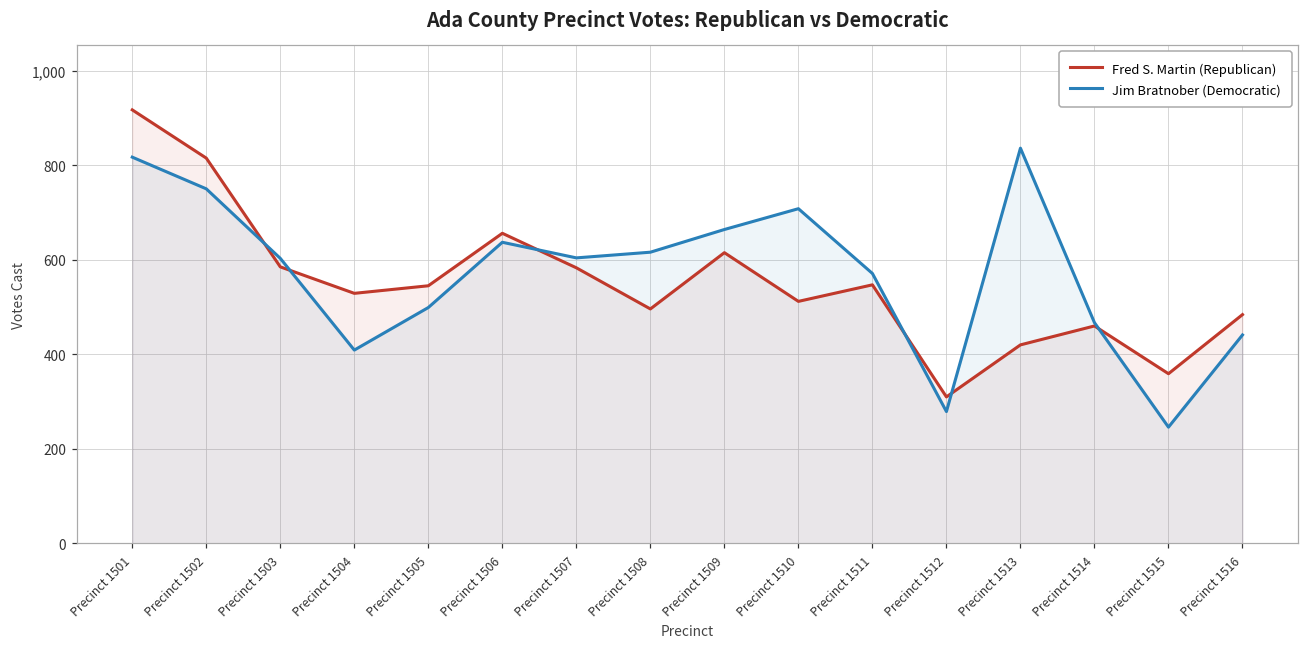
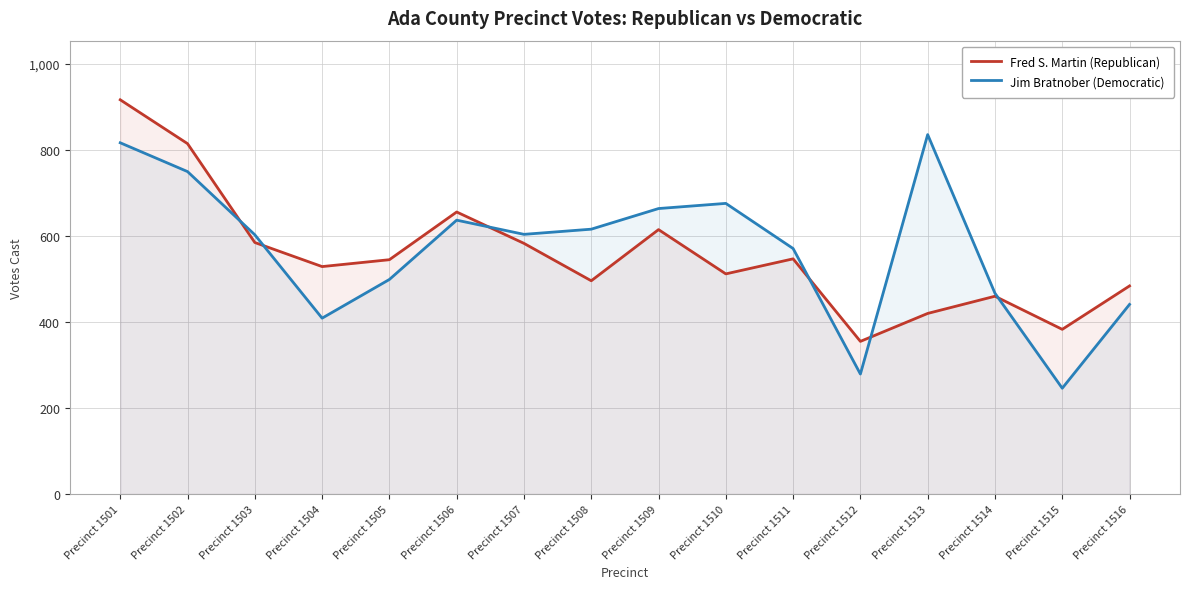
  {
    "Fred S. Martin (Republican)": {
      "Precinct 1501": 920,
      "Precinct 1502": 820,
      "Precinct 1503": 590,
      "Precinct 1504": 530,
      "Precinct 1505": 550,
      "Precinct 1506": 660,
      "Precinct 1507": 580,
      "Precinct 1508": 500,
      "Precinct 1509": 620,
      "Precinct 1510": 510,
      "Precinct 1511": 550,
-     "Precinct 1512": 310,
+     "Precinct 1512": 360,
      "Precinct 1513": 420,
      "Precinct 1514": 460,
-     "Precinct 1515": 360,
+     "Precinct 1515": 380,
      "Precinct 1516": 480
    },
    "Jim Bratnober (Democratic)": {
      "Precinct 1501": 820,
      "Precinct 1502": 750,
      "Precinct 1503": 600,
      "Precinct 1504": 410,
      "Precinct 1505": 500,
      "Precinct 1506": 640,
      "Precinct 1507": 600,
      "Precinct 1508": 620,
      "Precinct 1509": 660,
-     "Precinct 1510": 710,
+     "Precinct 1510": 680,
      "Precinct 1511": 570,
      "Precinct 1512": 280,
      "Precinct 1513": 840,
      "Precinct 1514": 470,
      "Precinct 1515": 250,
      "Precinct 1516": 440
    }
  }
